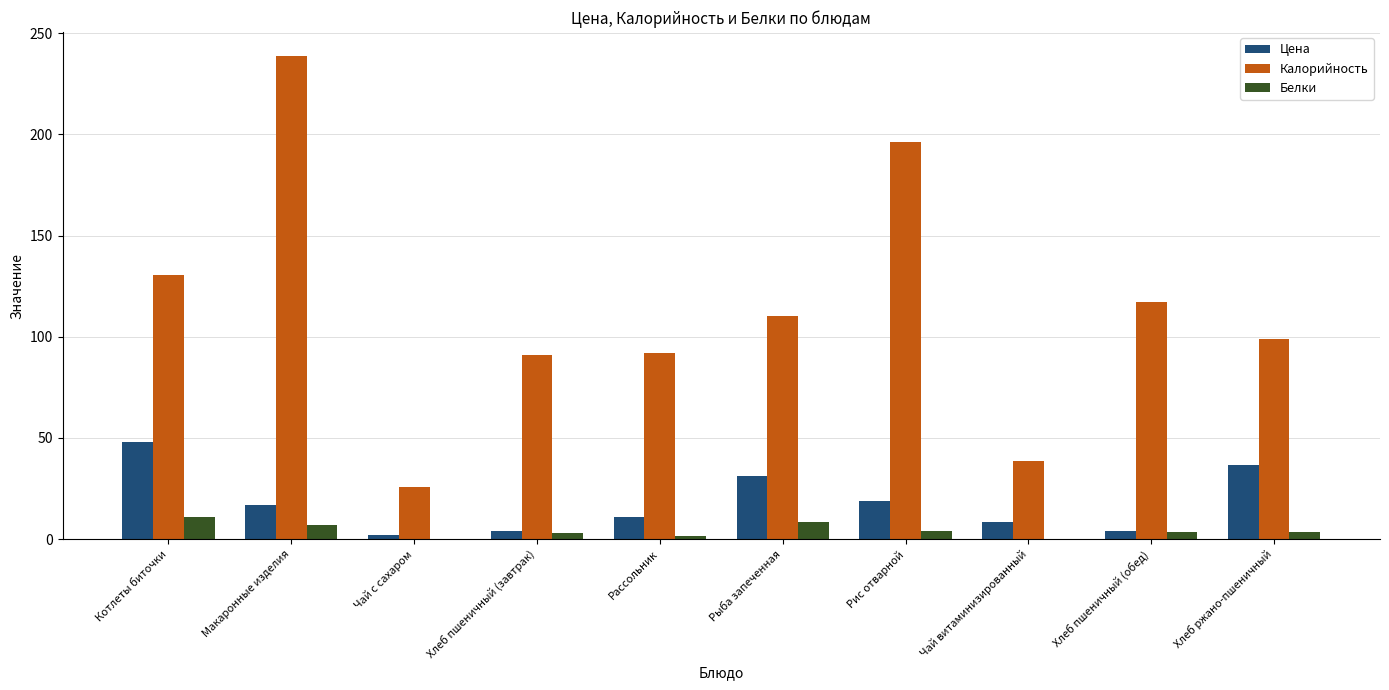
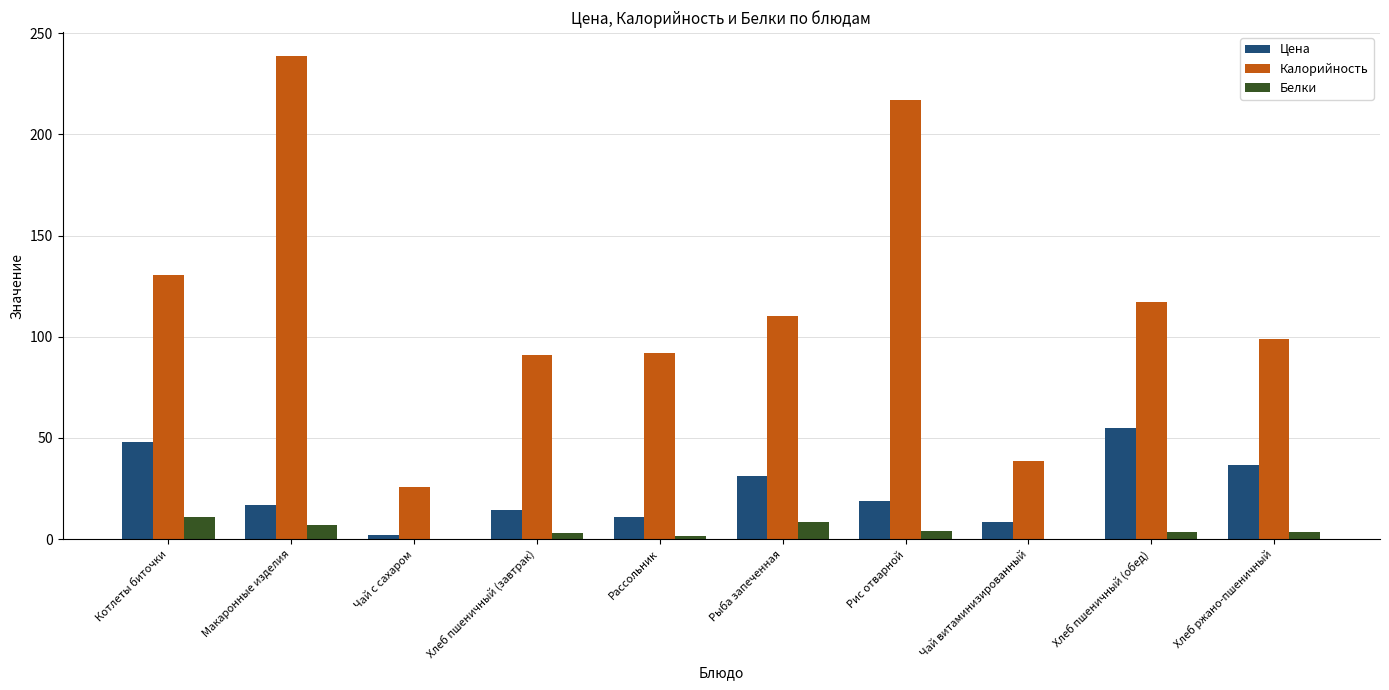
  {
    "Цена": {
      "Котлеты биточки": 48,
      "Макаронные изделия": 17,
      "Чай с сахаром": 2,
-     "Хлеб пшеничный (завтрак)": 4,
+     "Хлеб пшеничный (завтрак)": 14,
      "Рассольник": 11,
      "Рыба запеченная": 31,
      "Рис отварной": 19,
      "Чай витаминизированный": 9,
-     "Хлеб пшеничный (обед)": 4,
+     "Хлеб пшеничный (обед)": 55,
      "Хлеб ржано-пшеничный": 37
    },
    "Калорийность": {
      "Котлеты биточки": 130,
      "Макаронные изделия": 239,
      "Чай с сахаром": 26,
      "Хлеб пшеничный (завтрак)": 91,
      "Рассольник": 92,
      "Рыба запеченная": 110,
-     "Рис отварной": 196,
+     "Рис отварной": 217,
      "Чай витаминизированный": 39,
      "Хлеб пшеничный (обед)": 117,
      "Хлеб ржано-пшеничный": 99
    },
    "Белки": {
      "Котлеты биточки": 11,
      "Макаронные изделия": 7,
      "Чай с сахаром": 0,
      "Хлеб пшеничный (завтрак)": 3,
      "Рассольник": 2,
      "Рыба запеченная": 9,
      "Рис отварной": 4,
      "Чай витаминизированный": 0,
      "Хлеб пшеничный (обед)": 4,
      "Хлеб ржано-пшеничный": 4
    }
  }
